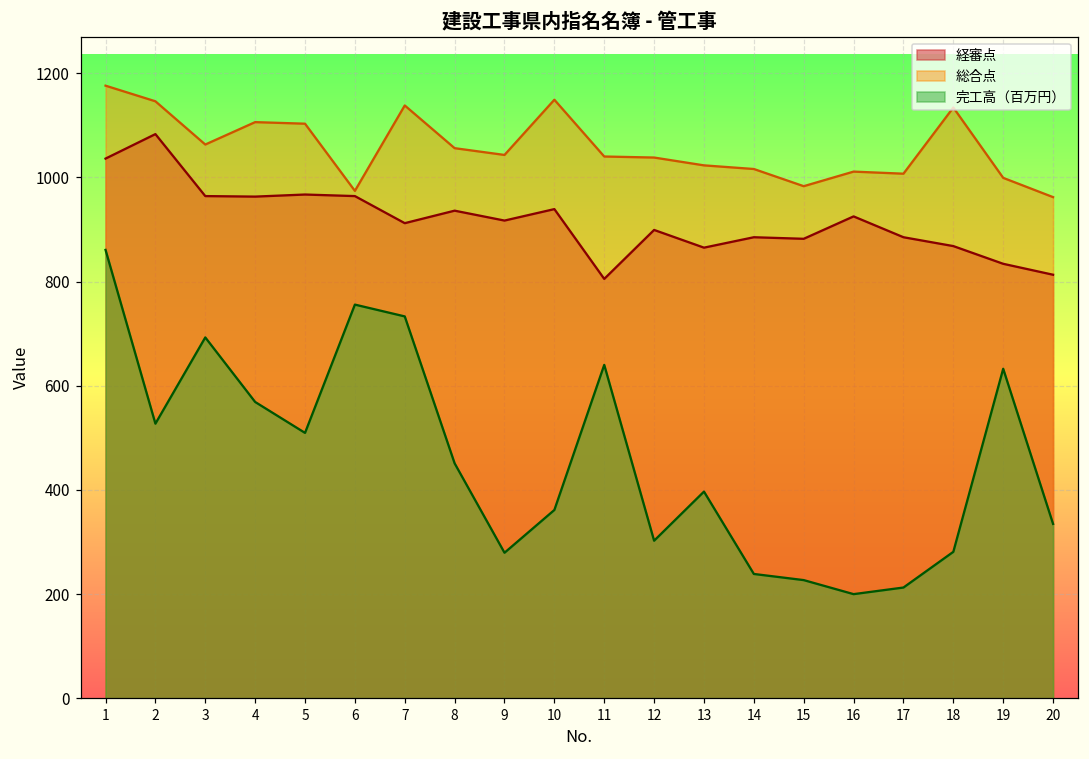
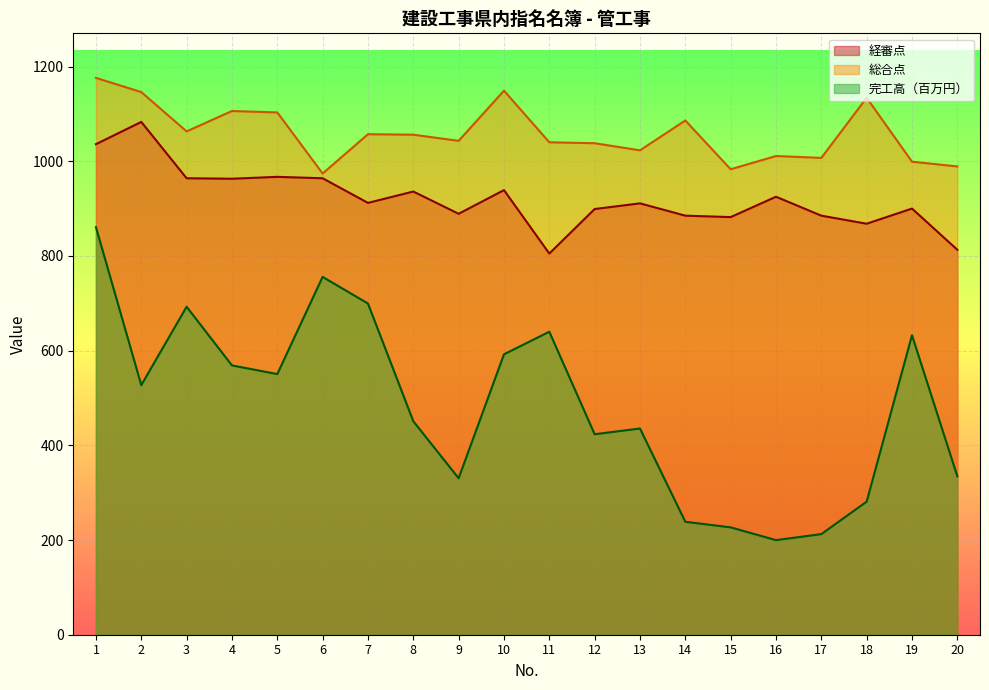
  {
    "経審点": {
      "1": 1040,
      "2": 1080,
      "3": 960,
      "4": 960,
      "5": 970,
      "6": 960,
      "7": 910,
      "8": 940,
-     "9": 920,
+     "9": 890,
      "10": 940,
      "11": 810,
      "12": 900,
-     "13": 870,
+     "13": 910,
      "14": 890,
      "15": 880,
      "16": 930,
      "17": 890,
      "18": 870,
-     "19": 830,
+     "19": 900,
      "20": 810
    },
    "総合点": {
      "1": 1180,
      "2": 1150,
      "3": 1060,
      "4": 1110,
      "5": 1100,
      "6": 970,
-     "7": 1140,
+     "7": 1060,
      "8": 1060,
      "9": 1040,
      "10": 1150,
      "11": 1040,
      "12": 1040,
      "13": 1020,
-     "14": 1020,
+     "14": 1090,
      "15": 980,
      "16": 1010,
      "17": 1010,
      "19": 1000,
-     "20": 960
+     "20": 990
    },
    "完工高（百万円）": {
      "1": 860,
      "2": 530,
      "3": 690,
      "4": 570,
-     "5": 510,
+     "5": 550,
      "6": 760,
-     "7": 730,
+     "7": 700,
      "8": 450,
-     "9": 280,
-     "10": 360,
+     "9": 330,
+     "10": 590,
      "11": 640,
-     "12": 300,
-     "13": 400,
+     "12": 420,
+     "13": 440,
      "14": 240,
      "15": 230,
      "16": 200,
      "17": 210,
      "18": 280,
      "19": 630,
      "20": 330
    }
  }
